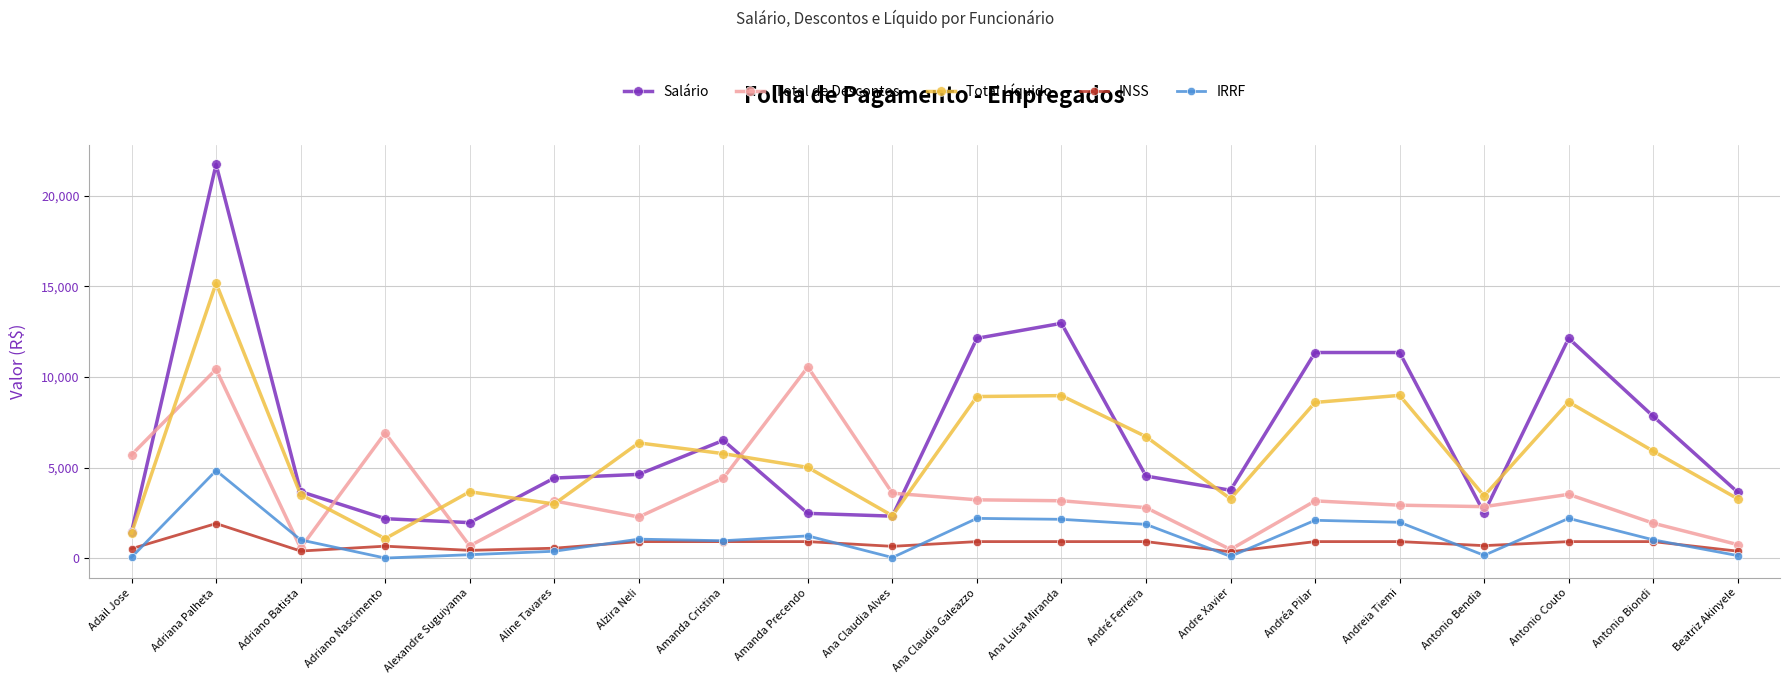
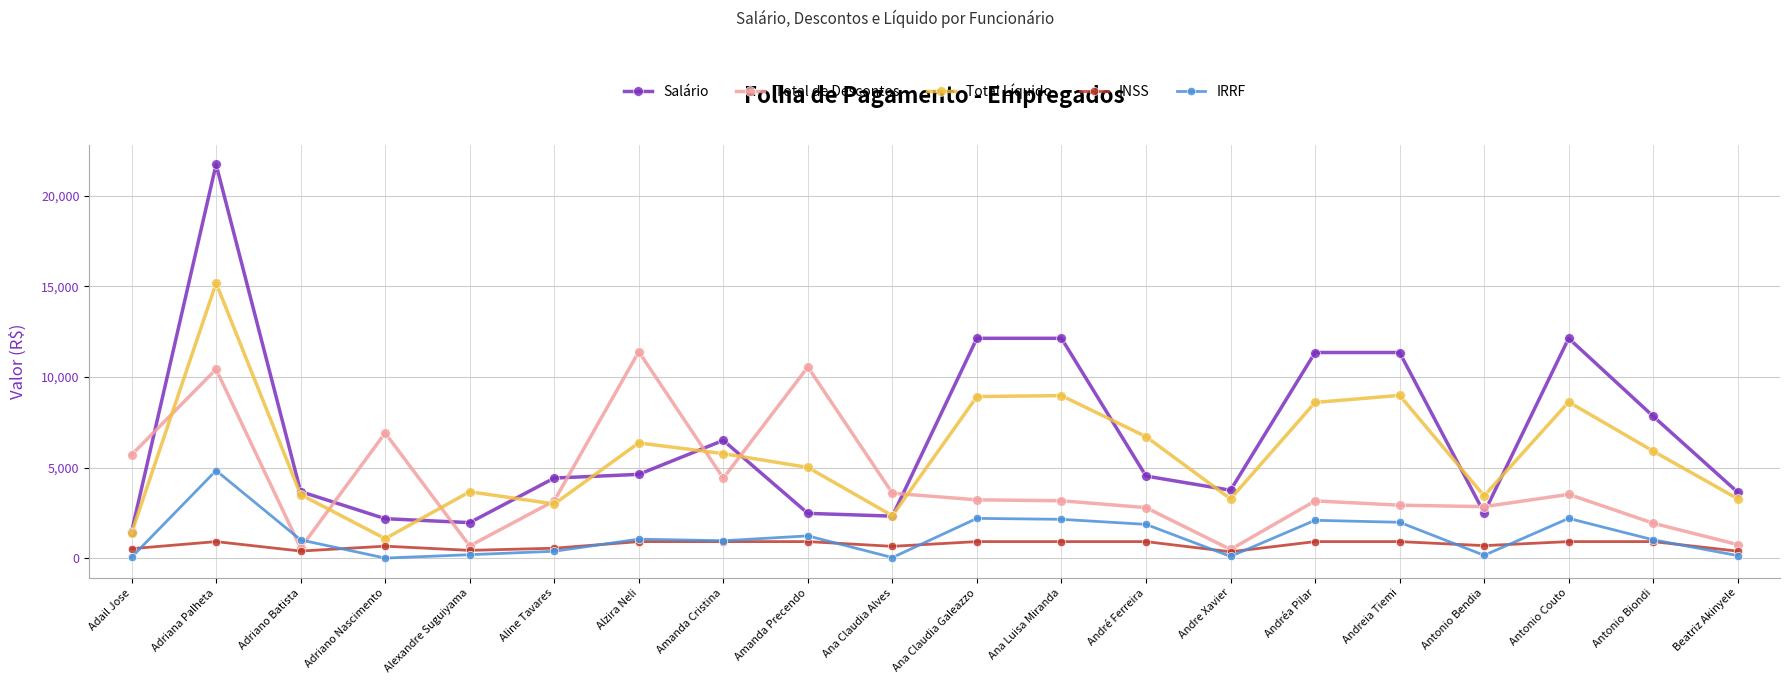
  {
    "Salário": {
      "Adriana Palheta": "21,700",
      "Adriano Batista": "3,700",
      "Adriano Nascimento": "2,200",
      "Alexandre Suguiyama": "2,000",
      "Aline Tavares": "4,400",
      "Alzira Neli": "4,600",
      "Amanda Cristina": "6,500",
      "Amanda Precendo": "2,500",
      "Ana Claudia Galeazzo": "12,100",
-     "Ana Luisa Miranda": "13,000",
+     "Ana Luisa Miranda": "12,100",
      "André Ferreira": "4,500",
      "Andre Xavier": "3,700",
      "Andréa Pilar": "11,400",
      "Andreia Tiemi": "11,400",
      "Antonio Bendia": "2,500",
      "Antonio Couto": "12,100",
      "Antonio Biondi": "7,800",
      "Beatriz Akinyele": "3,600"
    },
    "Total de Descontos": {
      "Adail Jose": "5,700",
      "Adriana Palheta": "10,400",
      "Adriano Batista": "600",
      "Adriano Nascimento": "6,900",
      "Alexandre Suguiyama": "700",
      "Aline Tavares": "3,200",
-     "Alzira Neli": "2,300",
+     "Alzira Neli": "11,400",
      "Amanda Cristina": "4,400",
      "Amanda Precendo": "10,600",
      "Ana Claudia Alves": "3,600",
      "Ana Claudia Galeazzo": "3,200",
      "Ana Luisa Miranda": "3,200",
      "André Ferreira": "2,800",
      "Andréa Pilar": "3,200",
      "Andreia Tiemi": "2,900",
      "Antonio Bendia": "2,800",
      "Antonio Couto": "3,500",
      "Antonio Biondi": "1,900",
      "Beatriz Akinyele": "700"
    },
    "Total Líquido": {
      "Adriana Palheta": "15,200",
      "Adriano Batista": "3,500",
      "Adriano Nascimento": "1,100",
      "Alexandre Suguiyama": "3,700",
      "Aline Tavares": "3,000",
      "Alzira Neli": "6,400",
      "Amanda Cristina": "5,800",
      "Amanda Precendo": "5,000",
      "Ana Claudia Galeazzo": "8,900",
      "Ana Luisa Miranda": "9,000",
      "André Ferreira": "6,700",
      "Andre Xavier": "3,300",
      "Andréa Pilar": "8,600",
      "Andreia Tiemi": "9,000",
      "Antonio Bendia": "3,400",
      "Antonio Couto": "8,600",
      "Antonio Biondi": "5,900",
      "Beatriz Akinyele": "3,300"
    },
    "INSS": {
      "Adail Jose": "500",
-     "Adriana Palheta": "1,900",
+     "Adriana Palheta": "900",
      "Adriano Batista": "400",
      "Adriano Nascimento": "700",
      "Alexandre Suguiyama": "400",
      "Aline Tavares": "500",
      "Amanda Precendo": "900",
      "Ana Claudia Alves": "600",
      "Ana Claudia Galeazzo": "900",
      "Ana Luisa Miranda": "900",
      "André Ferreira": "900",
      "Andréa Pilar": "900",
      "Andreia Tiemi": "900",
      "Antonio Bendia": "700",
      "Antonio Couto": "900",
      "Beatriz Akinyele": "400"
    },
    "IRRF": {
      "Adail Jose": "0",
      "Adriana Palheta": "4,800",
      "Adriano Batista": "1,000",
      "Adriano Nascimento": "0",
      "Alexandre Suguiyama": "200",
      "Aline Tavares": "400",
      "Amanda Precendo": "1,200",
      "Ana Claudia Alves": "0",
      "Ana Claudia Galeazzo": "2,200",
      "Ana Luisa Miranda": "2,100",
      "André Ferreira": "1,900",
      "Andre Xavier": "100",
      "Andréa Pilar": "2,100",
      "Andreia Tiemi": "2,000",
      "Antonio Bendia": "200",
      "Antonio Couto": "2,200",
      "Beatriz Akinyele": "100"
    }
  }
